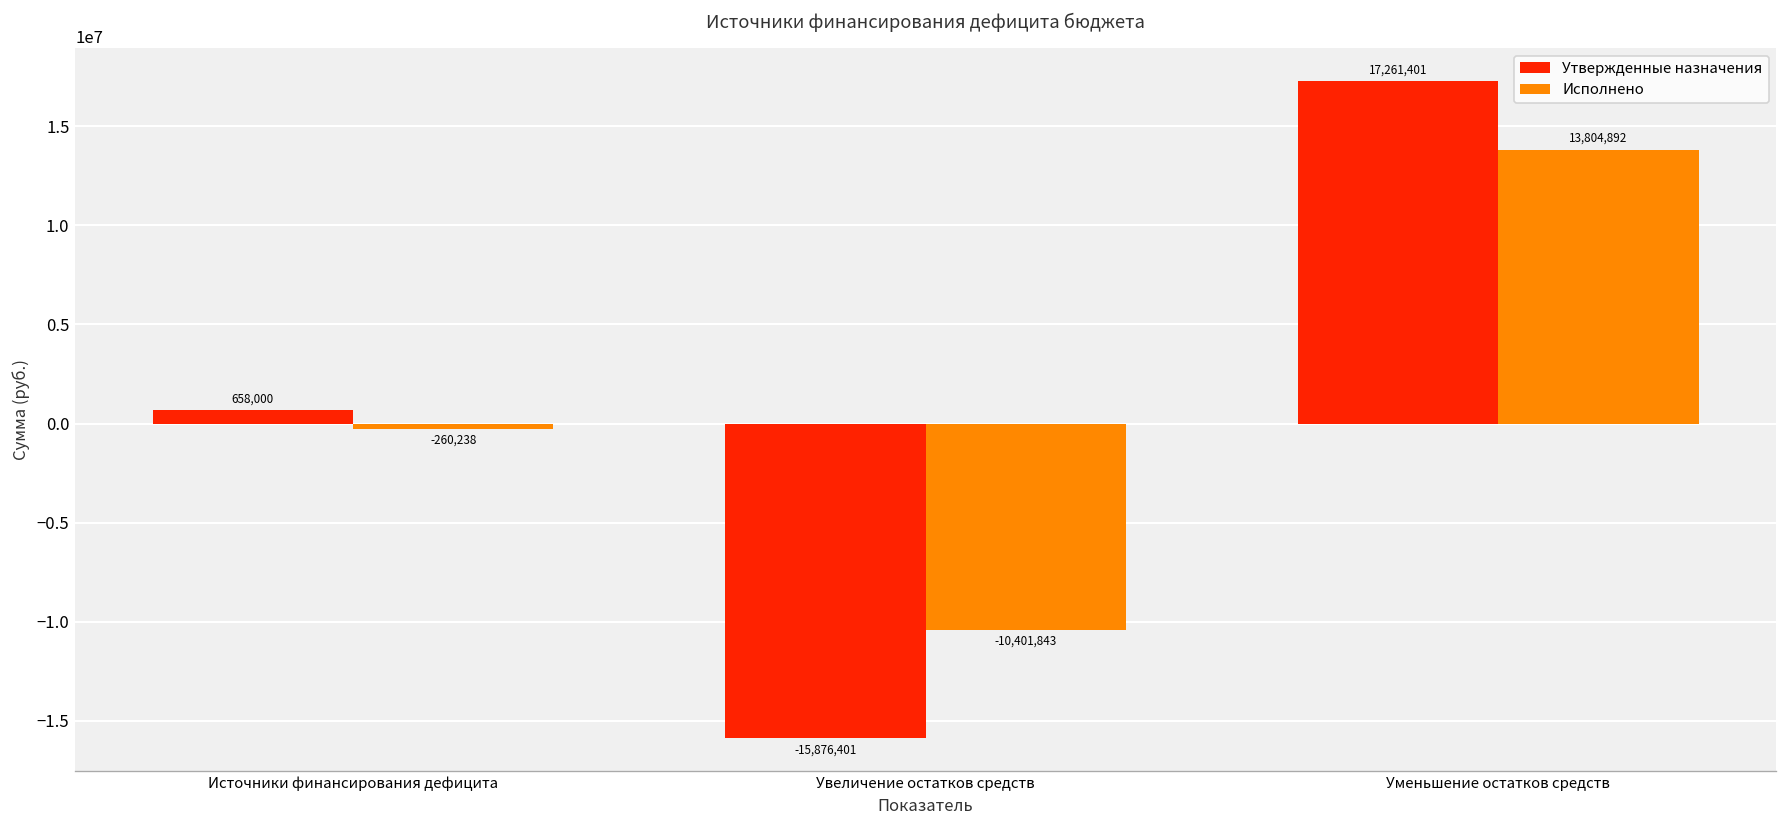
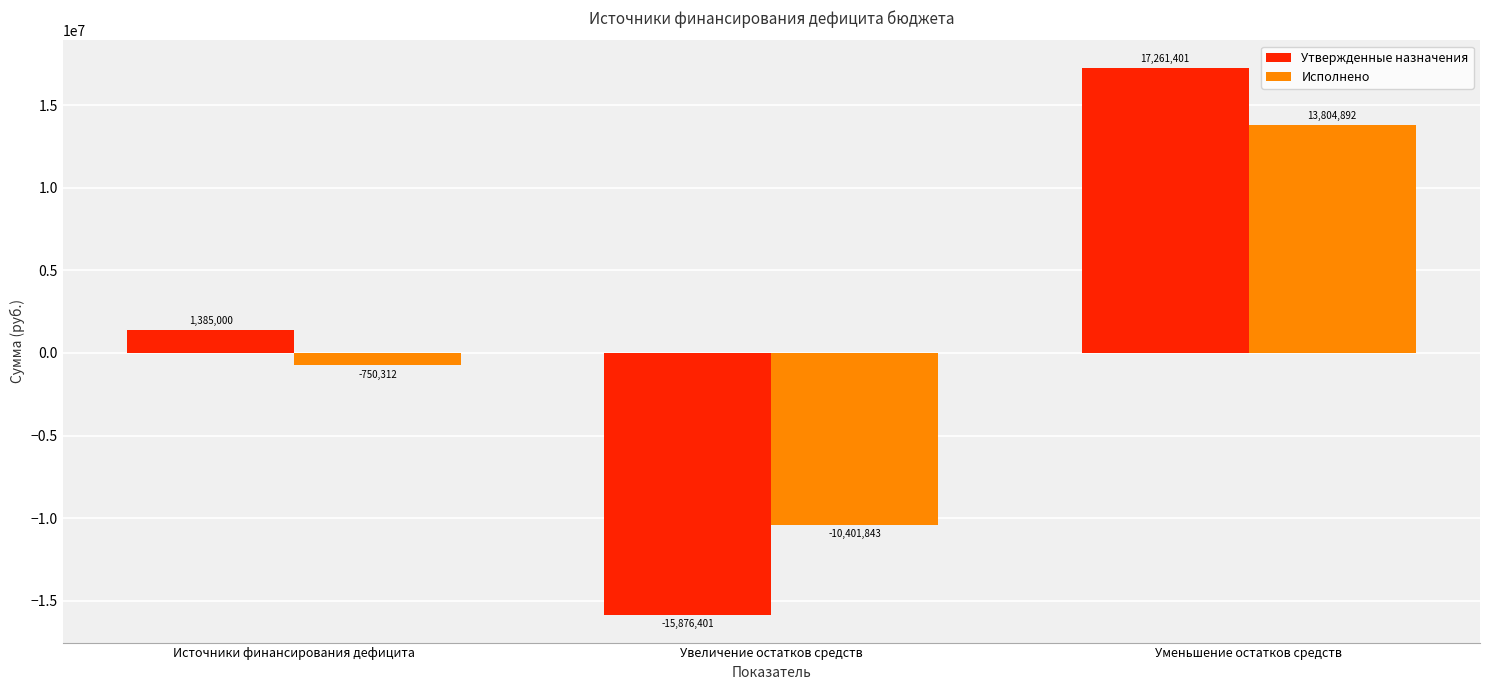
  {
    "Утвержденные назначения": {
-     "Источники финансирования дефицита": "658,000",
+     "Источники финансирования дефицита": "1,385,000",
      "Увеличение остатков средств": "-15,876,401",
      "Уменьшение остатков средств": "17,261,401"
    },
    "Исполнено": {
-     "Источники финансирования дефицита": "-260,238",
+     "Источники финансирования дефицита": "-750,312",
      "Увеличение остатков средств": "-10,401,843",
      "Уменьшение остатков средств": "13,804,892"
    }
  }
